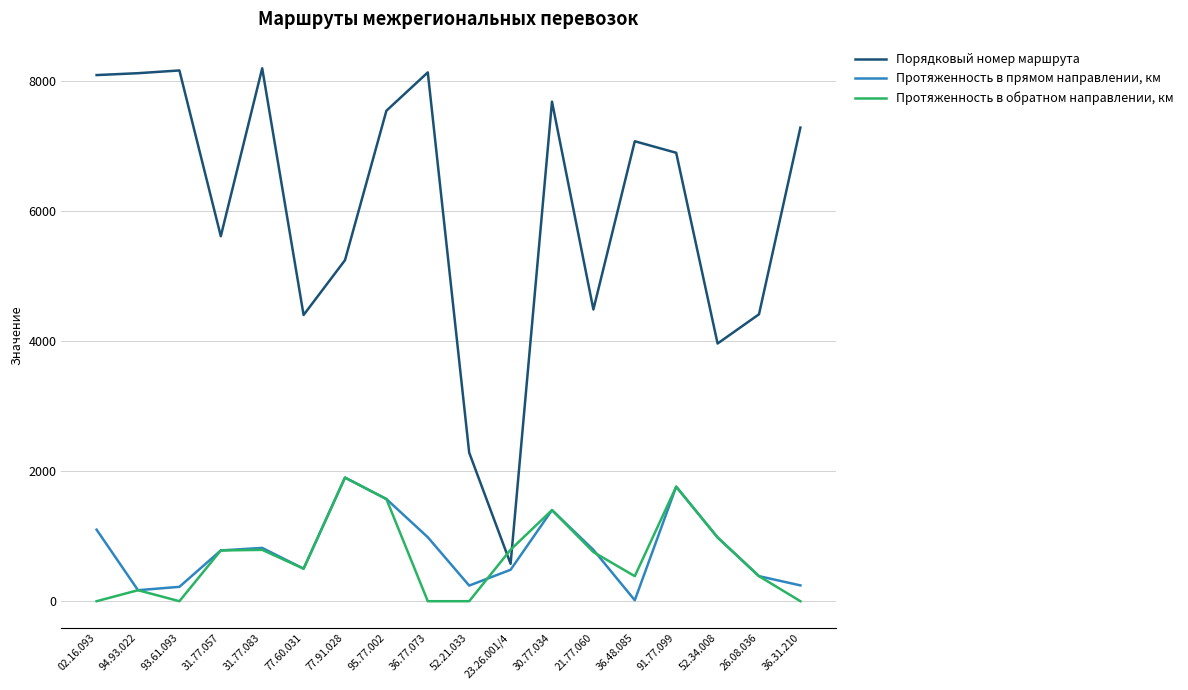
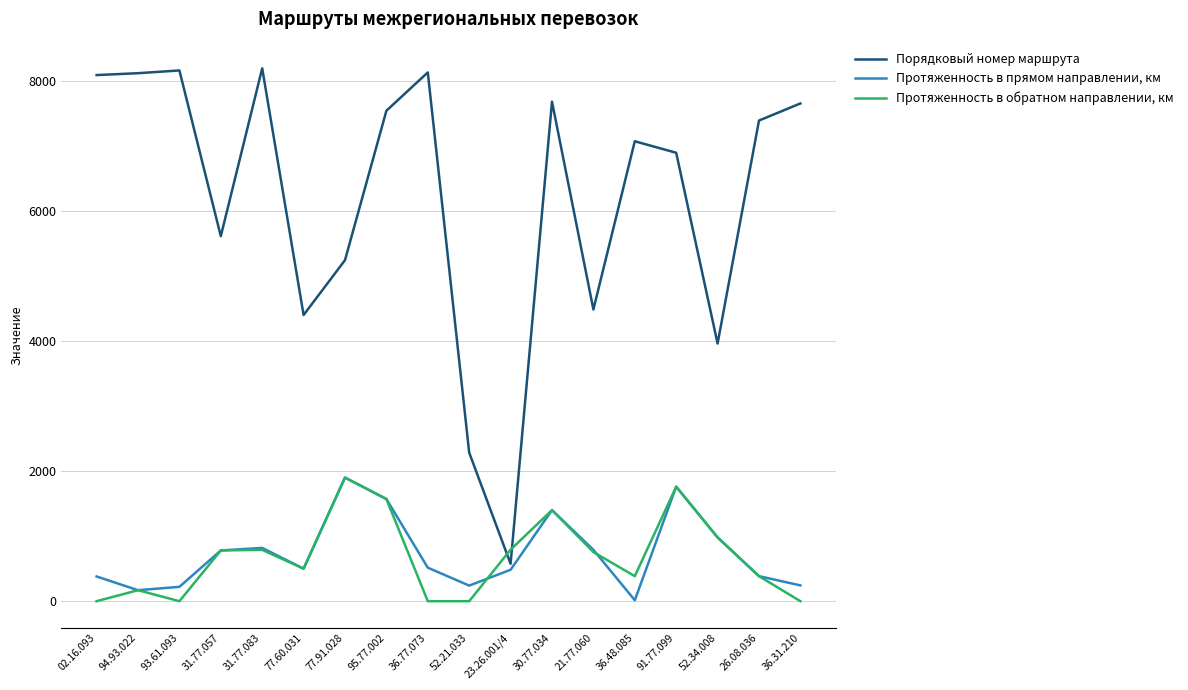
  {
    "Порядковый номер маршрута": {
      "02.16.093": 8100,
      "94.93.022": 8100,
      "93.61.093": 8200,
      "31.77.057": 5600,
      "31.77.083": 8200,
      "77.60.031": 4400,
      "77.91.028": 5200,
      "95.77.002": 7500,
      "36.77.073": 8100,
      "52.21.033": 2300,
      "23.26.001/4": 600,
      "30.77.034": 7700,
      "21.77.060": 4500,
      "36.48.085": 7100,
      "91.77.099": 6900,
      "52.34.008": 4000,
-     "26.08.036": 4400,
-     "36.31.210": 7300
+     "26.08.036": 7400,
+     "36.31.210": 7600
    },
    "Протяженность в прямом направлении, км": {
-     "02.16.093": 1100,
+     "02.16.093": 400,
      "93.61.093": 200,
-     "36.77.073": 1000,
+     "36.77.073": 500,
      "52.21.033": 200,
      "23.26.001/4": 500,
      "36.48.085": 0,
      "36.31.210": 200
    },
    "Протяженность в обратном направлении, км": {
      "02.16.093": 0,
      "93.61.093": 0,
      "36.77.073": 0,
      "52.21.033": 0,
      "23.26.001/4": 800,
      "36.48.085": 400,
      "36.31.210": 0
    }
  }
